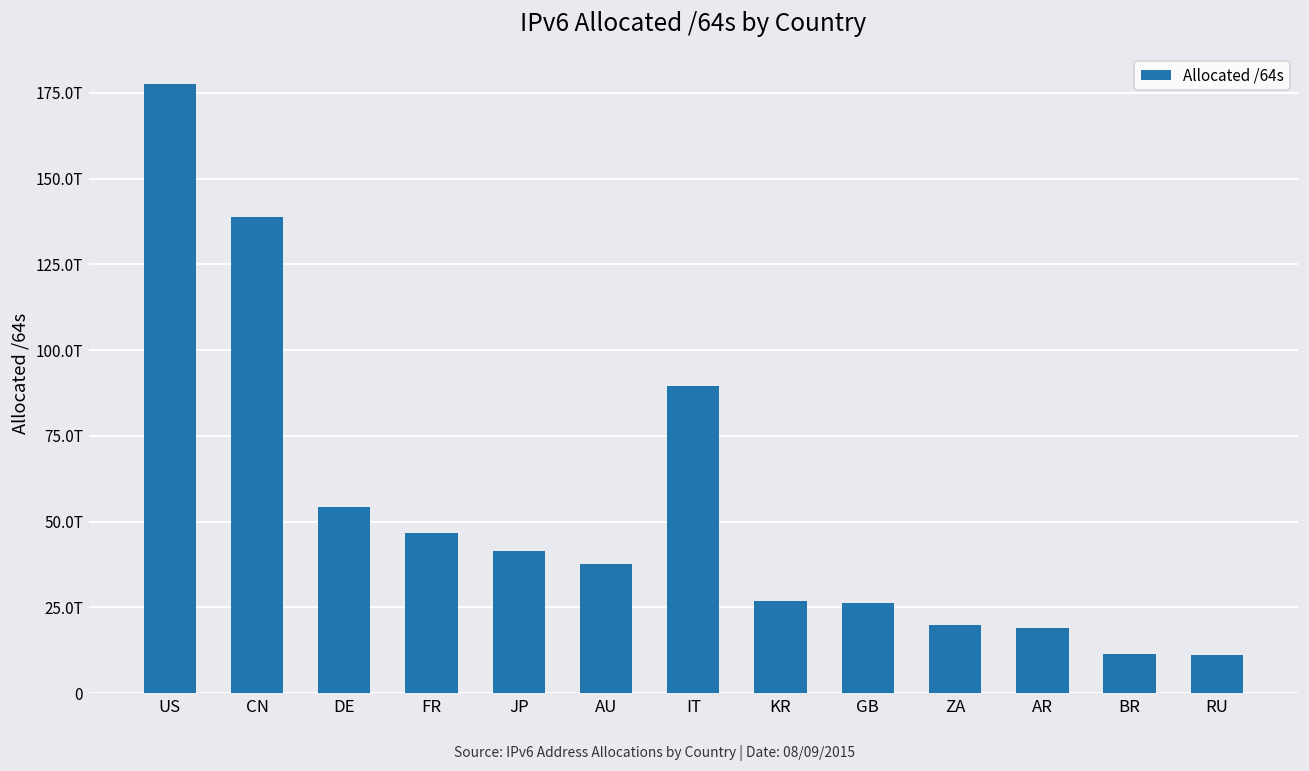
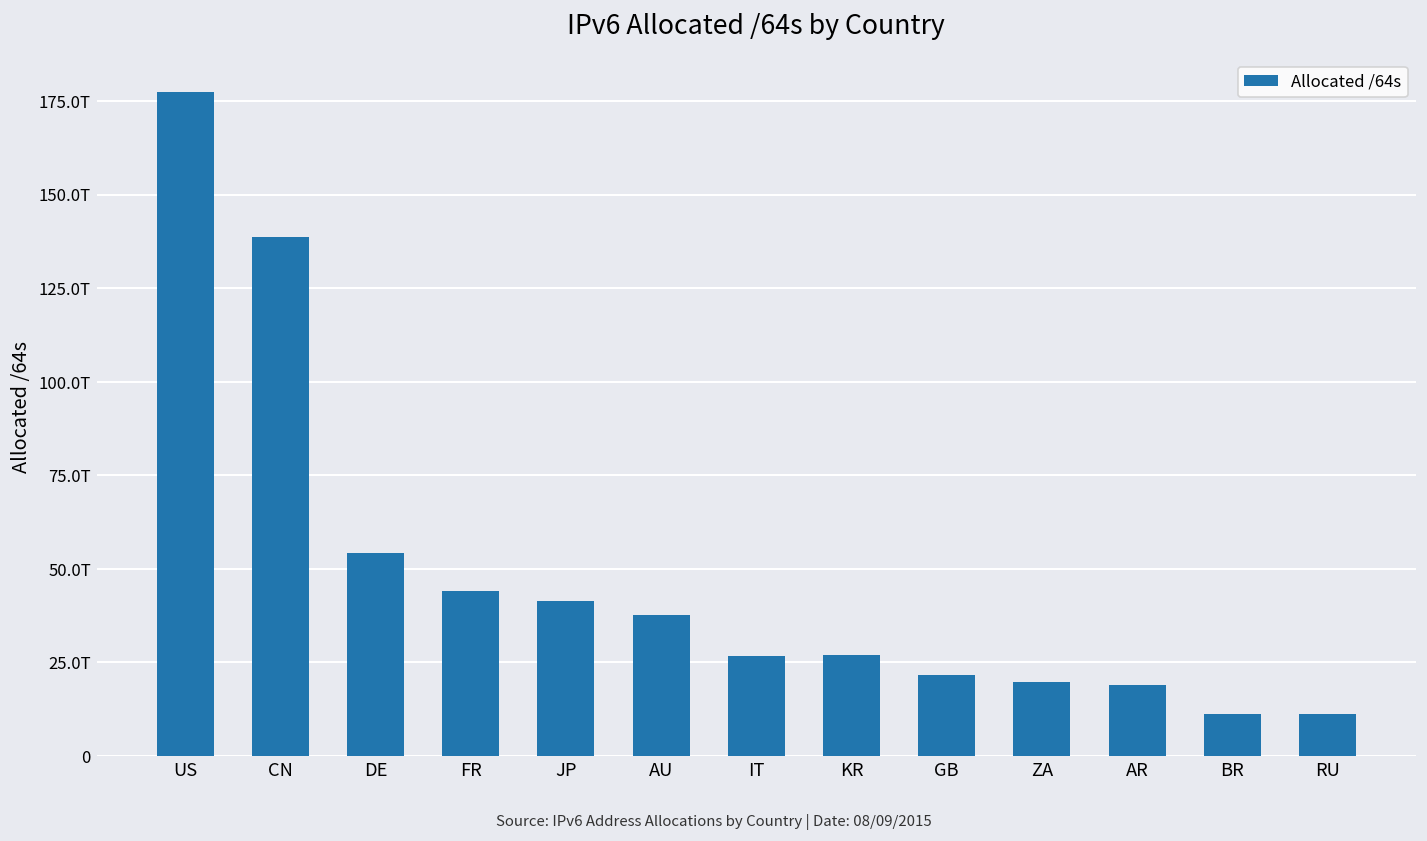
  {
    "US": "178T",
    "CN": "139T",
    "DE": "54T",
-   "FR": "47T",
+   "FR": "44T",
    "JP": "41T",
    "AU": "38T",
-   "IT": "90T",
+   "IT": "27T",
    "KR": "27T",
-   "GB": "26T",
+   "GB": "22T",
    "ZA": "20T",
    "AR": "19T",
    "BR": "11T",
    "RU": "11T"
  }
